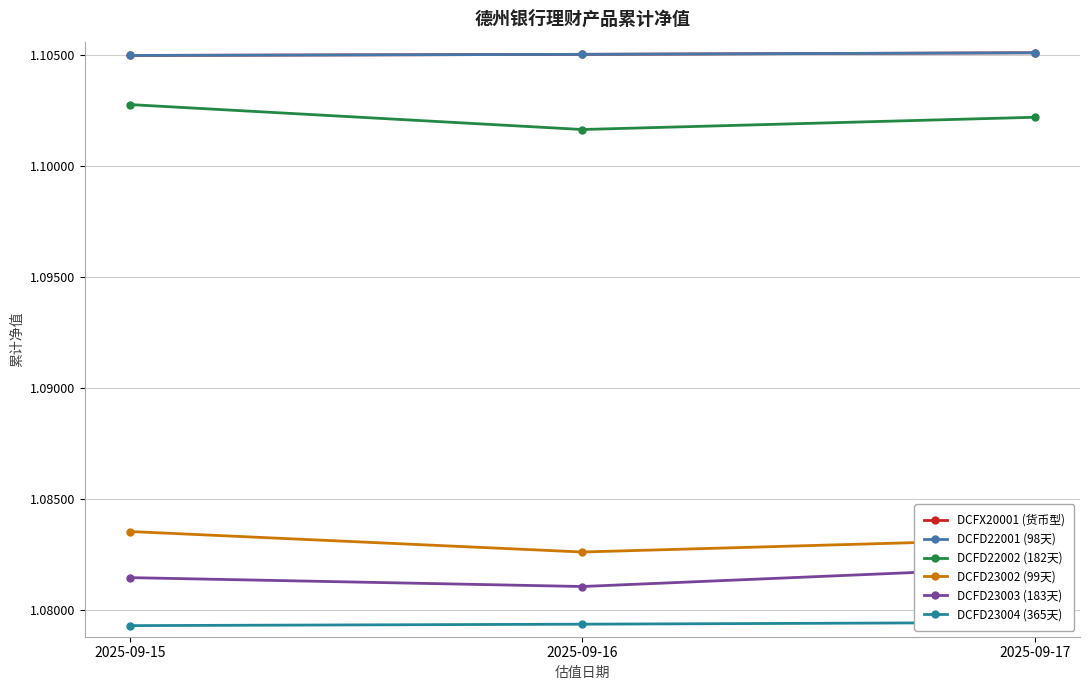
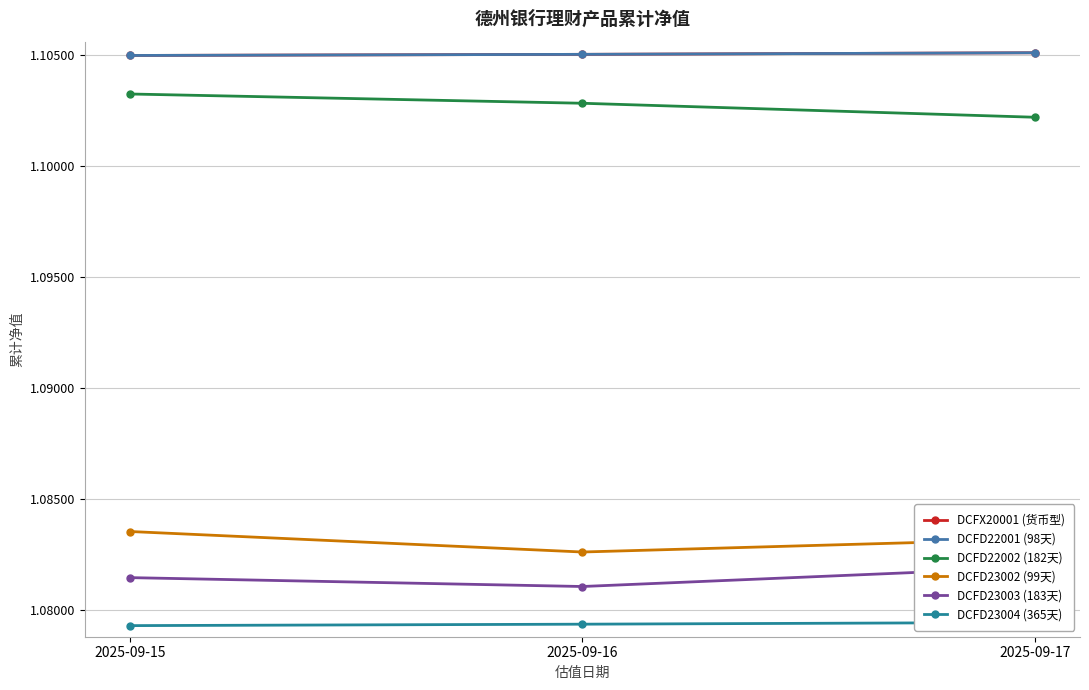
  {
    "DCFD22002 (182天)": {
-     "2025-09-15": 1.1028,
-     "2025-09-16": 1.1016,
+     "2025-09-15": 1.1032,
+     "2025-09-16": 1.1028,
      "2025-09-17": 1.1022
    },
    "DCFD23002 (99天)": {
      "2025-09-15": 1.0835,
      "2025-09-16": 1.0826
    },
    "DCFD23003 (183天)": {
      "2025-09-15": 1.0815,
      "2025-09-16": 1.0811
    }
  }
